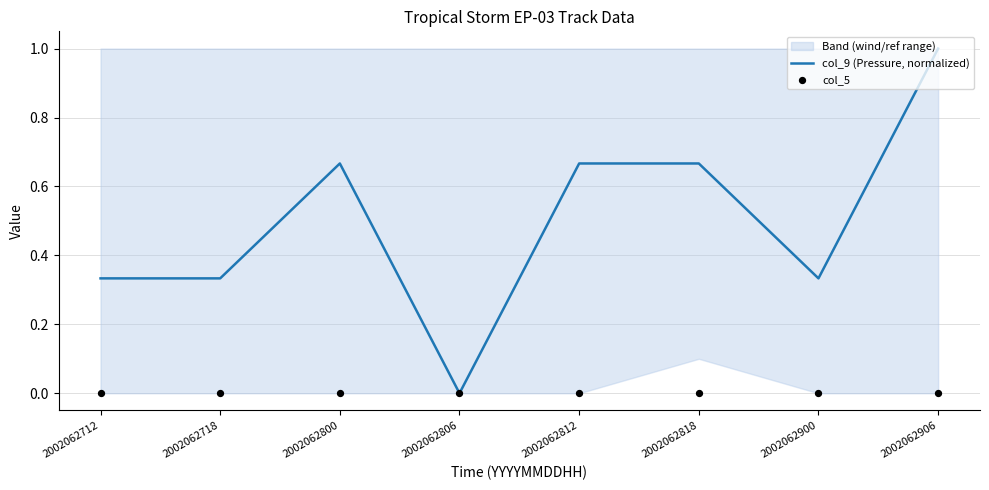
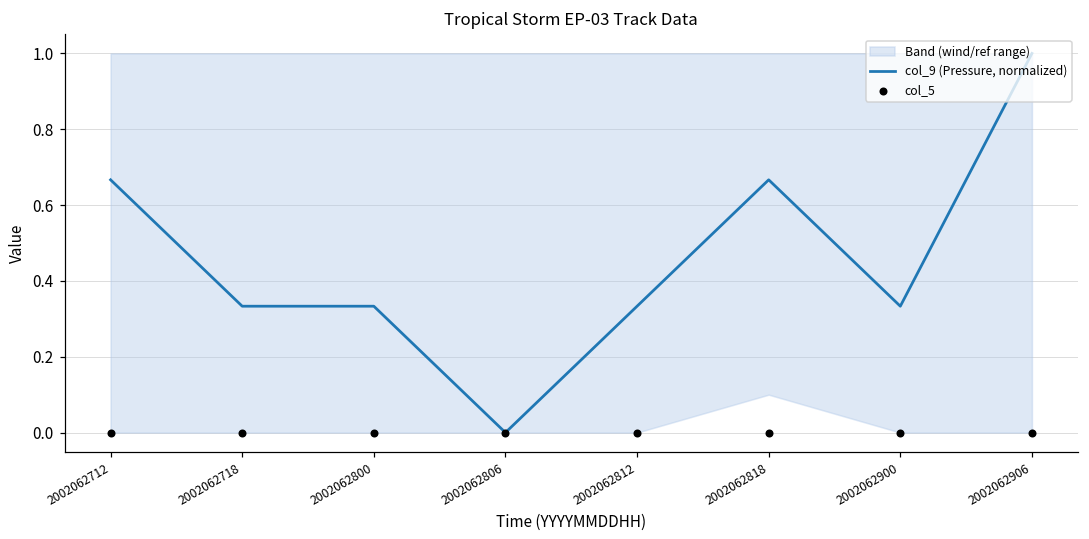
  {
    "col_9 (Pressure, normalized)": {
-     "2002062712": 0.33,
+     "2002062712": 0.67,
      "2002062718": 0.33,
-     "2002062800": 0.67,
-     "2002062812": 0.67,
+     "2002062800": 0.33,
+     "2002062812": 0.33,
      "2002062818": 0.67,
      "2002062900": 0.33
    },
    "Band (wind/ref range)": {
      "2002062712": 1.00,
      "2002062718": 1.00,
      "2002062800": 1.00,
      "2002062806": 1.00,
      "2002062812": 1.00
    }
  }
